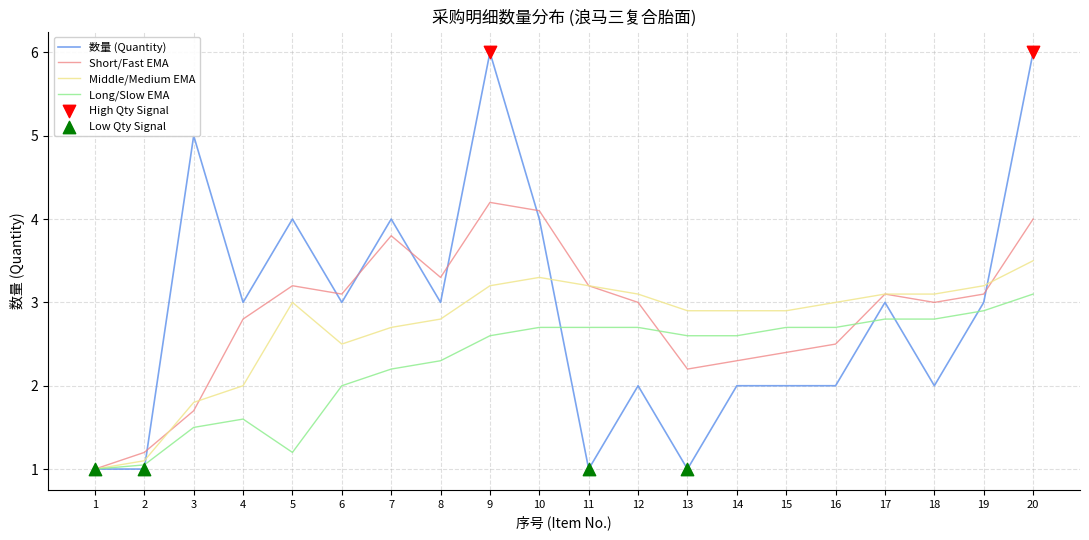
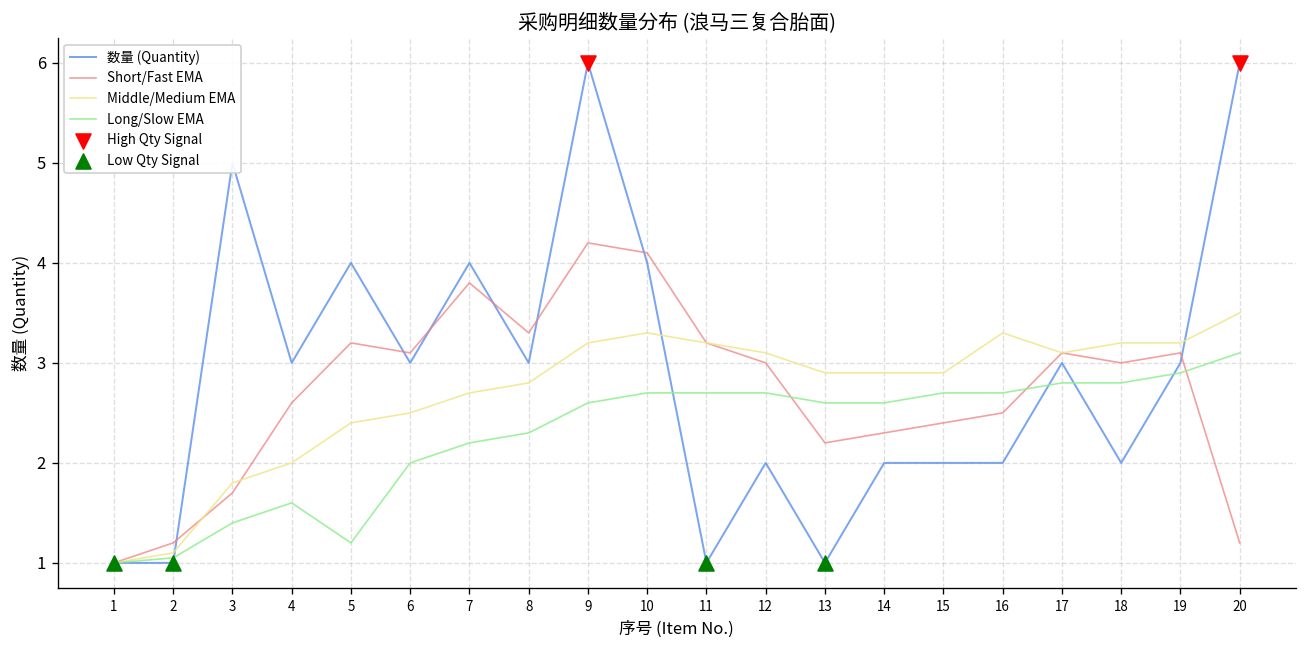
  {
    "数量 (Quantity)": {
      "4": 3.0,
      "5": 4.0,
      "6": 3.0,
      "7": 4.0,
      "8": 3.0,
      "10": 4.0,
      "12": 2.0,
      "14": 2.0,
      "15": 2.0,
      "16": 2.0,
      "17": 3.0,
      "18": 2.0,
      "19": 3.0
    },
    "Short/Fast EMA": {
      "2": 1.2,
      "3": 1.7,
-     "4": 2.8,
+     "4": 2.6,
      "5": 3.2,
      "6": 3.1,
      "7": 3.8,
      "8": 3.3,
      "9": 4.2,
      "10": 4.1,
      "12": 3.0,
      "13": 2.2,
      "14": 2.3,
      "15": 2.4,
      "16": 2.5,
      "18": 3.0,
      "19": 3.1,
-     "20": 4.0
+     "20": 1.2
    },
    "Middle/Medium EMA": {
      "2": 1.1,
      "3": 1.8,
      "4": 2.0,
-     "5": 3.0,
+     "5": 2.4,
      "6": 2.5,
      "7": 2.7,
      "8": 2.8,
      "9": 3.2,
      "10": 3.3,
      "12": 3.1,
      "13": 2.9,
      "14": 2.9,
      "15": 2.9,
-     "16": 3.0,
-     "18": 3.1,
+     "16": 3.3,
+     "18": 3.2,
      "19": 3.2,
      "20": 3.5
    },
    "Long/Slow EMA": {
      "2": 1.1,
-     "3": 1.5,
+     "3": 1.4,
      "4": 1.6,
      "5": 1.2,
      "6": 2.0,
      "7": 2.2,
      "8": 2.3,
      "9": 2.6,
      "10": 2.7,
      "11": 2.7,
      "12": 2.7,
      "13": 2.6,
      "14": 2.6,
      "15": 2.7,
      "16": 2.7,
      "17": 2.8,
      "18": 2.8,
      "19": 2.9,
      "20": 3.1
    }
  }
